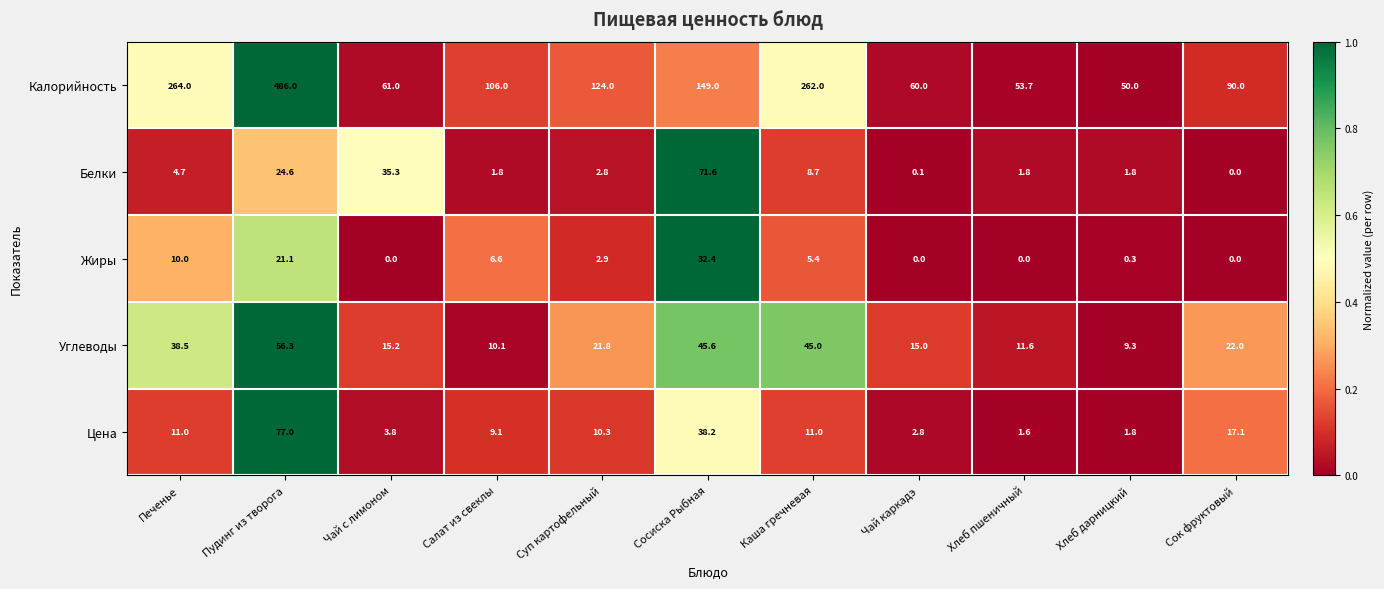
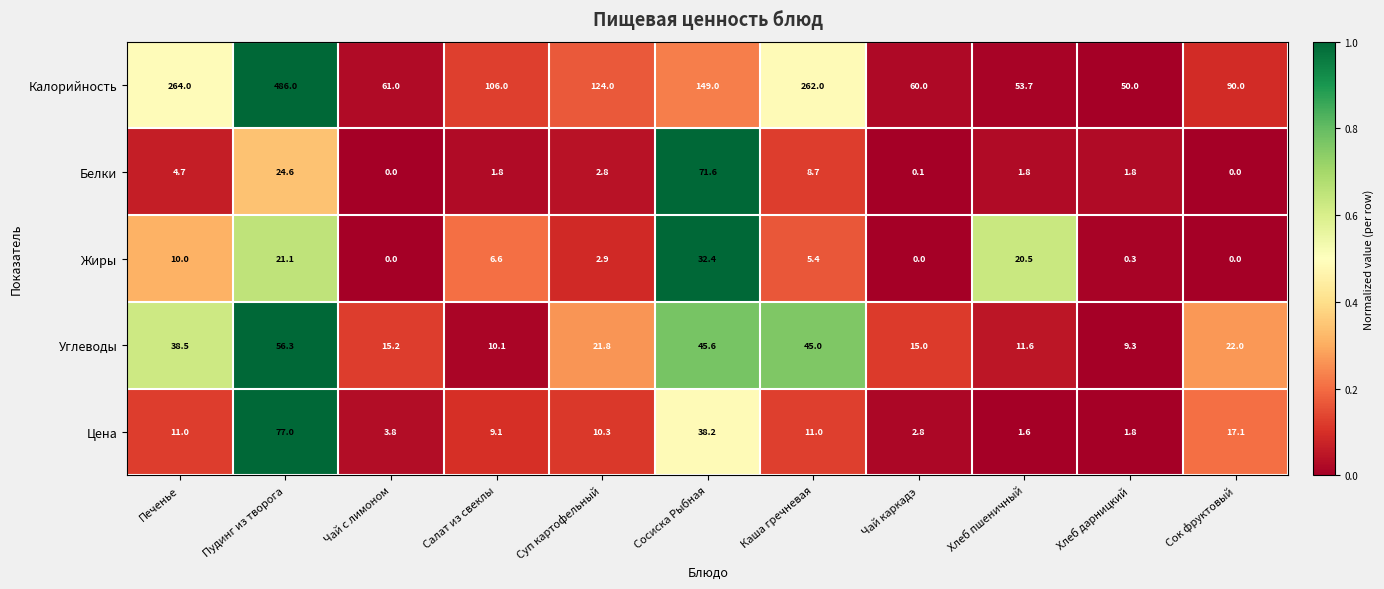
  {
    "Калорийность": {
      "Печенье": 264.0,
      "Пудинг из творога": 486.0,
      "Чай с лимоном": 61.0,
      "Салат из свеклы": 106.0,
      "Суп картофельный": 124.0,
      "Сосиска Рыбная": 149.0,
      "Каша гречневая": 262.0,
      "Чай каркадэ": 60.0,
      "Хлеб пшеничный": 53.7,
      "Хлеб дарницкий": 50.0,
      "Сок фруктовый": 90.0
    },
    "Белки": {
      "Печенье": 4.7,
      "Пудинг из творога": 24.6,
-     "Чай с лимоном": 35.3,
+     "Чай с лимоном": 0.0,
      "Салат из свеклы": 1.8,
      "Суп картофельный": 2.8,
      "Сосиска Рыбная": 71.6,
      "Каша гречневая": 8.7,
      "Чай каркадэ": 0.1,
      "Хлеб пшеничный": 1.8,
      "Хлеб дарницкий": 1.8,
      "Сок фруктовый": 0.0
    },
    "Жиры": {
      "Печенье": 10.0,
      "Пудинг из творога": 21.1,
      "Чай с лимоном": 0.0,
      "Салат из свеклы": 6.6,
      "Суп картофельный": 2.9,
      "Сосиска Рыбная": 32.4,
      "Каша гречневая": 5.4,
      "Чай каркадэ": 0.0,
-     "Хлеб пшеничный": 0.0,
+     "Хлеб пшеничный": 20.5,
      "Хлеб дарницкий": 0.3,
      "Сок фруктовый": 0.0
    },
    "Углеводы": {
      "Печенье": 38.5,
      "Пудинг из творога": 56.3,
      "Чай с лимоном": 15.2,
      "Салат из свеклы": 10.1,
      "Суп картофельный": 21.8,
      "Сосиска Рыбная": 45.6,
      "Каша гречневая": 45.0,
      "Чай каркадэ": 15.0,
      "Хлеб пшеничный": 11.6,
      "Хлеб дарницкий": 9.3,
      "Сок фруктовый": 22.0
    },
    "Цена": {
      "Печенье": 11.0,
      "Пудинг из творога": 77.0,
      "Чай с лимоном": 3.8,
      "Салат из свеклы": 9.1,
      "Суп картофельный": 10.3,
      "Сосиска Рыбная": 38.2,
      "Каша гречневая": 11.0,
      "Чай каркадэ": 2.8,
      "Хлеб пшеничный": 1.6,
      "Хлеб дарницкий": 1.8,
      "Сок фруктовый": 17.1
    }
  }
